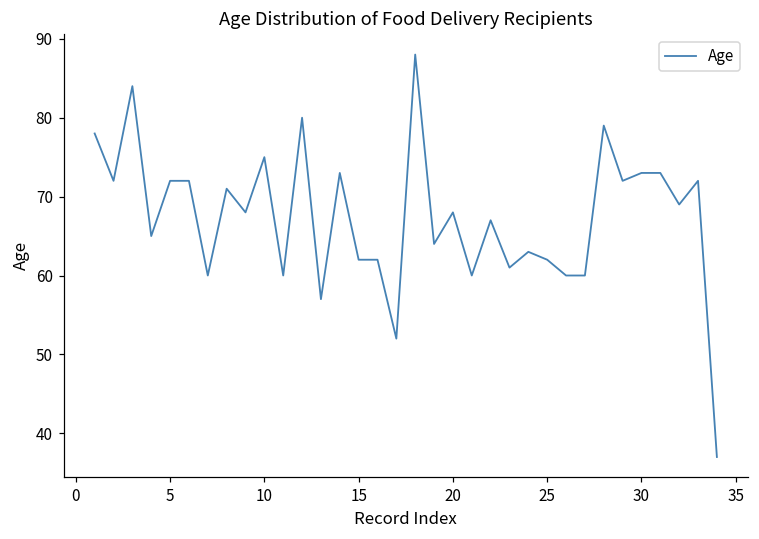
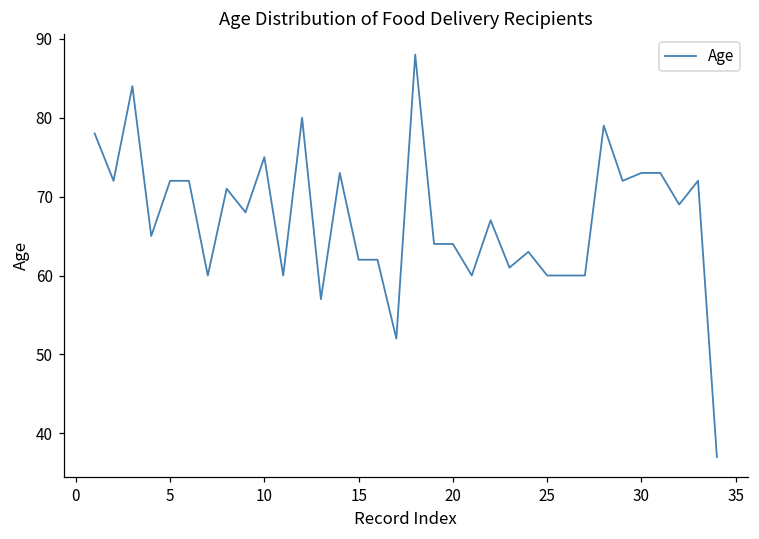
  {
    "5": 72,
    "10": 75,
    "15": 62,
-   "20": 68,
-   "25": 62,
+   "20": 64,
+   "25": 60,
    "30": 73
  }
